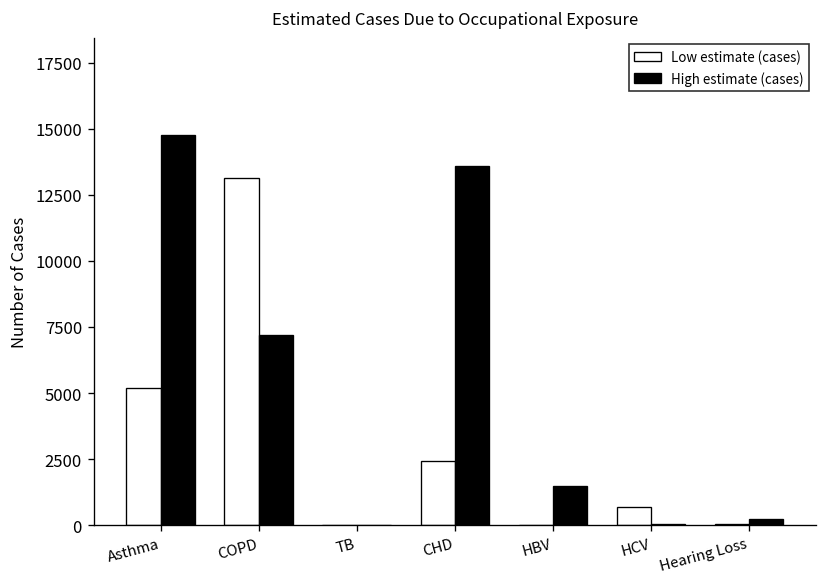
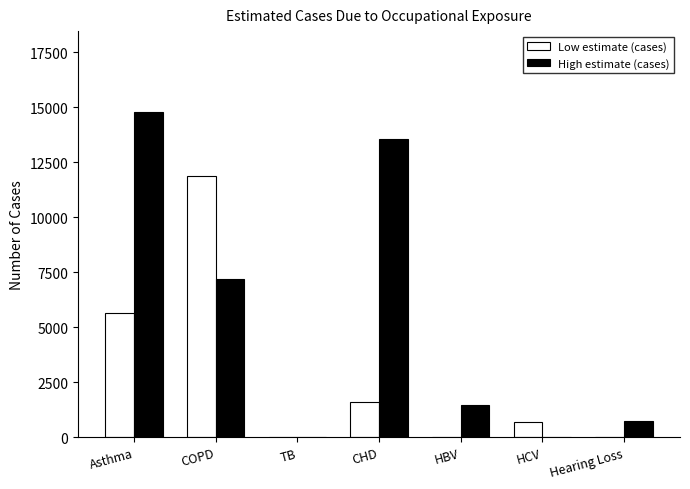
  {
    "Low estimate (cases)": {
-     "Asthma": 5200,
-     "COPD": 13100,
+     "Asthma": 5700,
+     "COPD": 11900,
      "TB": 0,
-     "CHD": 2400,
+     "CHD": 1600,
      "HCV": 700
    },
    "High estimate (cases)": {
      "Asthma": 14800,
      "COPD": 7200,
      "TB": 0,
      "CHD": 13600,
      "HBV": 1500,
-     "Hearing Loss": 200
+     "Hearing Loss": 800
    }
  }
